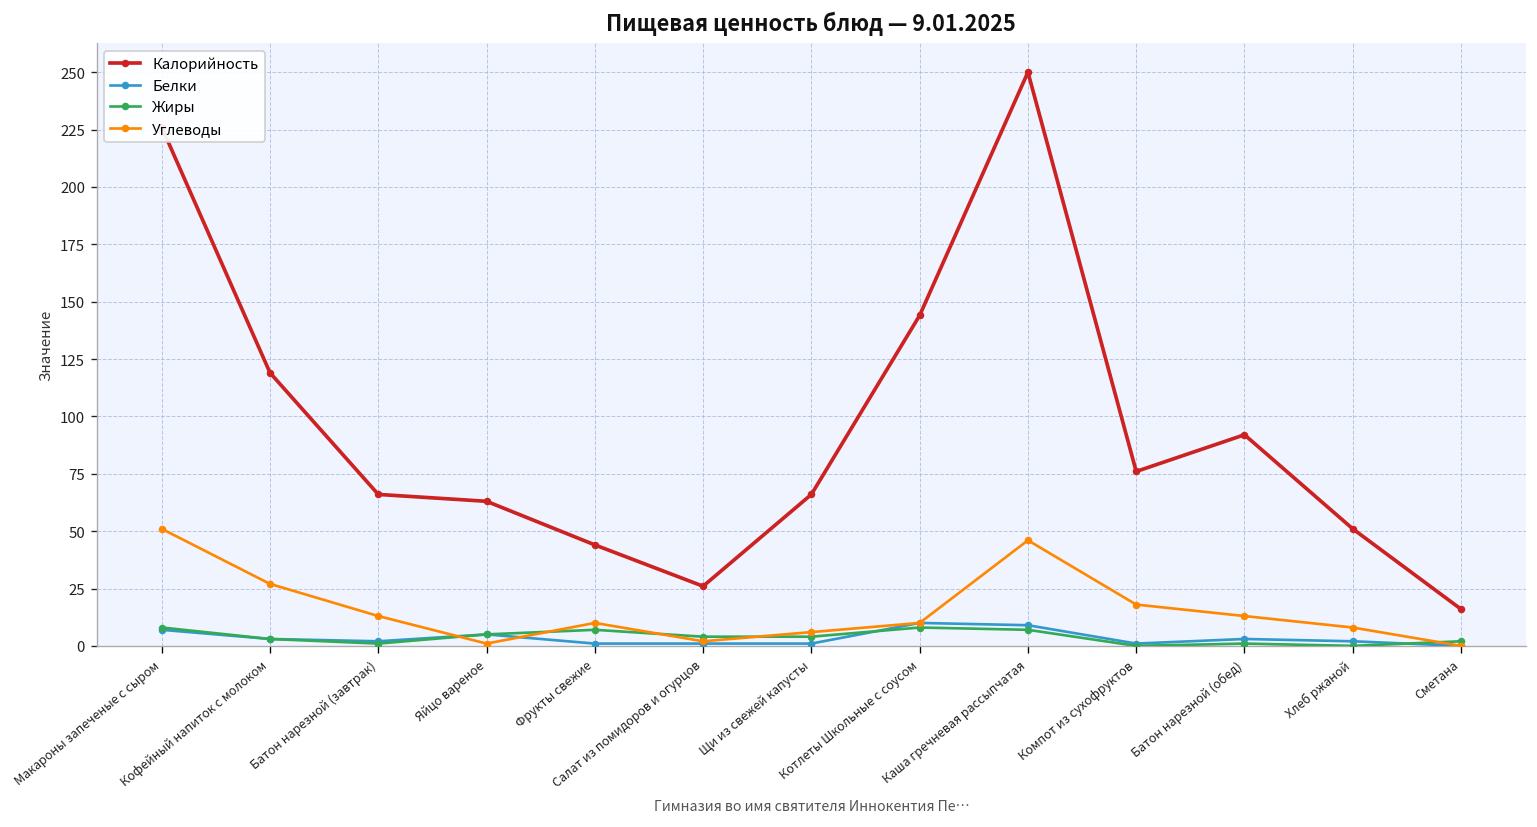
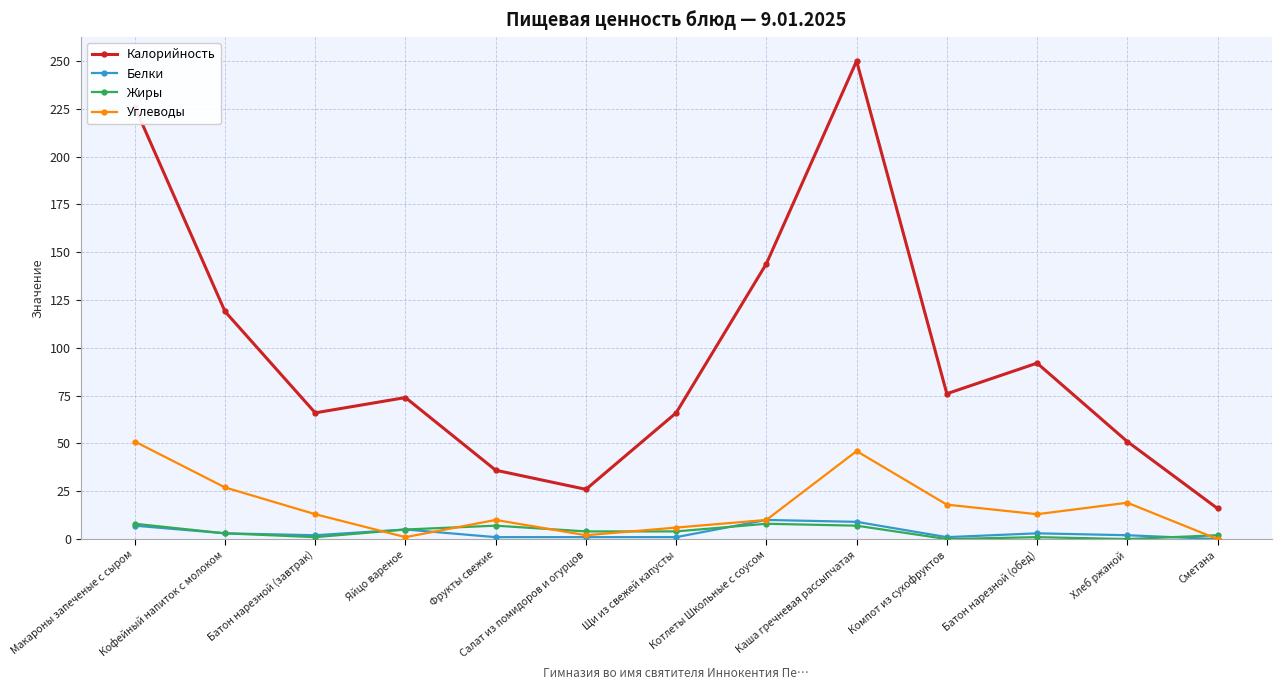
  {
    "Калорийность": {
      "Кофейный напиток с молоком": 119,
      "Батон нарезной (завтрак)": 66,
-     "Яйцо вареное": 63,
-     "Фрукты свежие": 44,
+     "Яйцо вареное": 74,
+     "Фрукты свежие": 36,
      "Салат из помидоров и огурцов": 26,
      "Щи из свежей капусты": 66,
      "Котлеты Школьные с соусом": 144,
      "Каша гречневая рассыпчатая": 250,
      "Компот из сухофруктов": 76,
      "Батон нарезной (обед)": 92,
      "Хлеб ржаной": 51,
      "Сметана": 16
    },
    "Белки": {
      "Фрукты свежие": 1,
      "Щи из свежей капусты": 1,
      "Каша гречневая рассыпчатая": 9,
      "Батон нарезной (обед)": 3,
      "Хлеб ржаной": 2
    },
    "Жиры": {
      "Фрукты свежие": 7,
      "Салат из помидоров и огурцов": 4,
      "Щи из свежей капусты": 4,
      "Котлеты Школьные с соусом": 8,
      "Каша гречневая рассыпчатая": 7,
      "Батон нарезной (обед)": 1,
      "Хлеб ржаной": 0,
      "Сметана": 2
    },
    "Углеводы": {
      "Макароны запеченые с сыром": 51,
      "Кофейный напиток с молоком": 27,
      "Батон нарезной (завтрак)": 13,
      "Яйцо вареное": 1,
      "Фрукты свежие": 10,
      "Щи из свежей капусты": 6,
      "Каша гречневая рассыпчатая": 46,
      "Компот из сухофруктов": 18,
      "Батон нарезной (обед)": 13,
-     "Хлеб ржаной": 8
+     "Хлеб ржаной": 19
    }
  }
